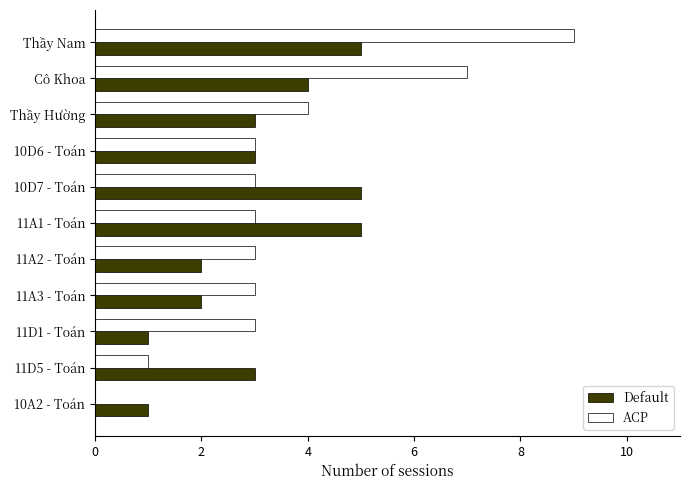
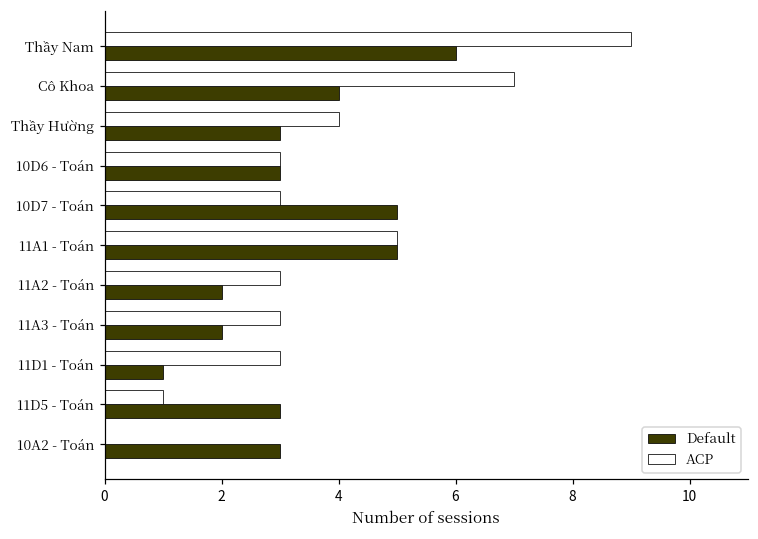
  {
    "Default": {
-     "Thầy Nam": 5,
+     "Thầy Nam": 6,
      "Cô Khoa": 4,
      "Thầy Hường": 3,
      "10D6 - Toán": 3,
      "10D7 - Toán": 5,
      "11A1 - Toán": 5,
      "11A2 - Toán": 2,
      "11A3 - Toán": 2,
      "11D1 - Toán": 1,
      "11D5 - Toán": 3,
-     "10A2 - Toán": 1
+     "10A2 - Toán": 3
    },
    "ACP": {
      "Thầy Nam": 9,
      "Cô Khoa": 7,
      "Thầy Hường": 4,
      "10D6 - Toán": 3,
      "10D7 - Toán": 3,
-     "11A1 - Toán": 3,
+     "11A1 - Toán": 5,
      "11A2 - Toán": 3,
      "11A3 - Toán": 3,
      "11D1 - Toán": 3,
      "11D5 - Toán": 1,
      "10A2 - Toán": 0
    }
  }
